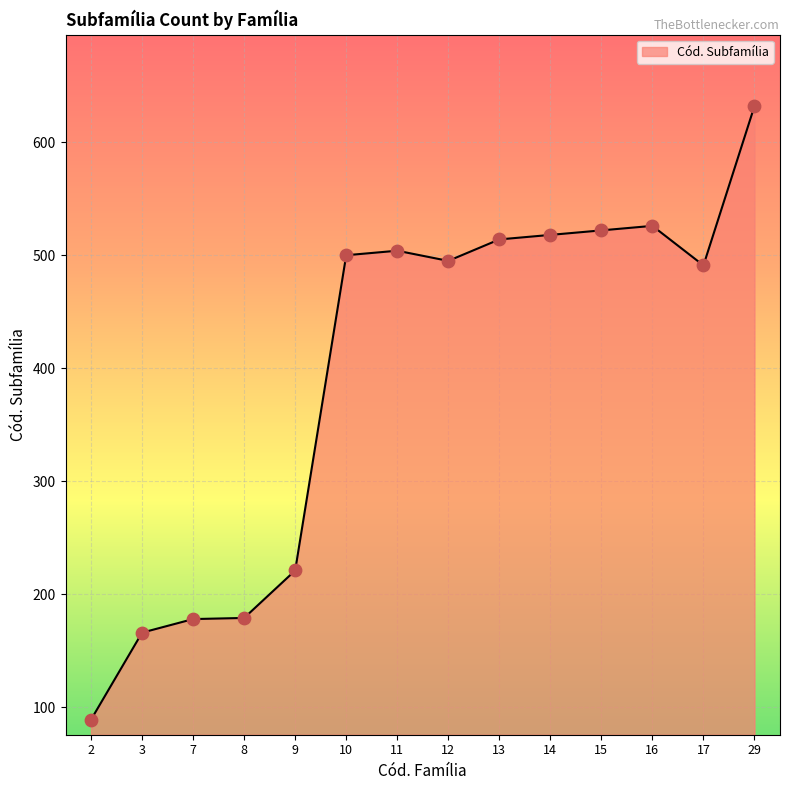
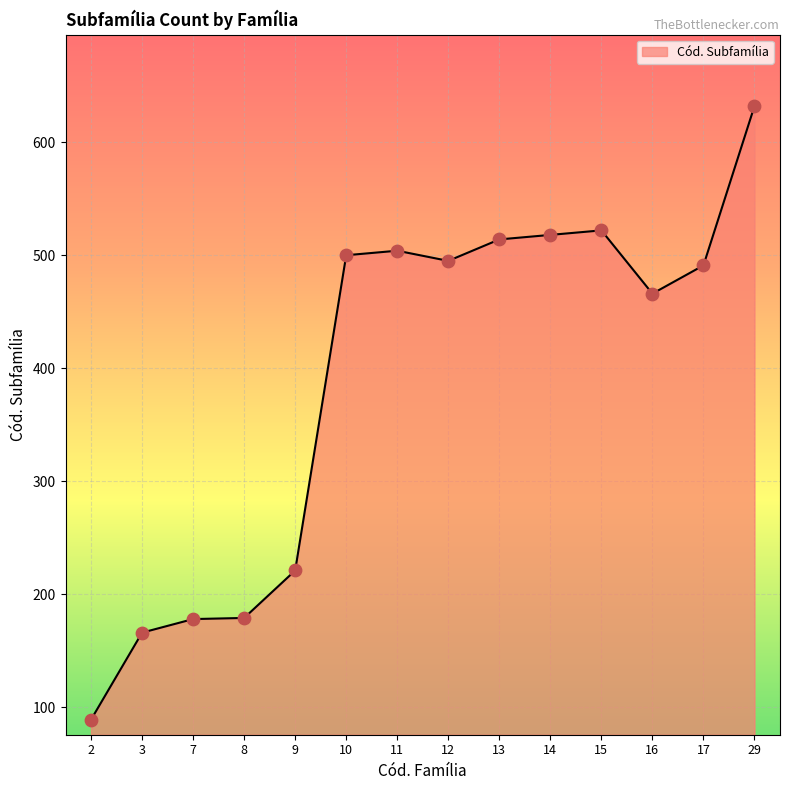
  {
    "2": 89,
    "3": 166,
    "7": 178,
    "8": 179,
    "9": 221,
    "10": 500,
    "11": 504,
    "12": 495,
    "13": 514,
    "14": 518,
    "15": 522,
-   "16": 526,
+   "16": 466,
    "17": 491,
    "29": 632
  }
